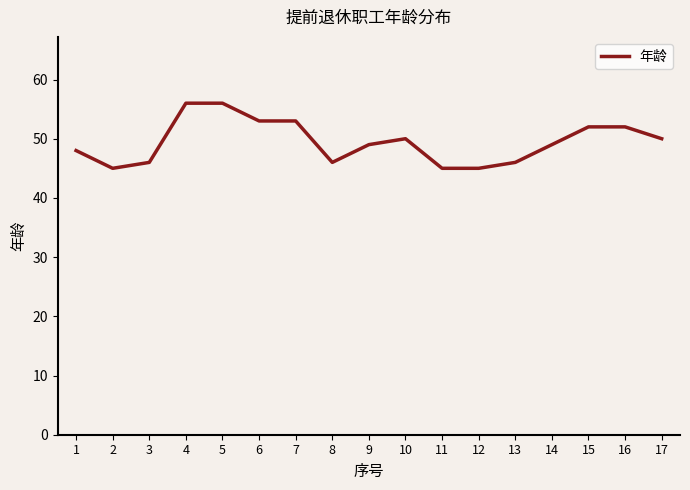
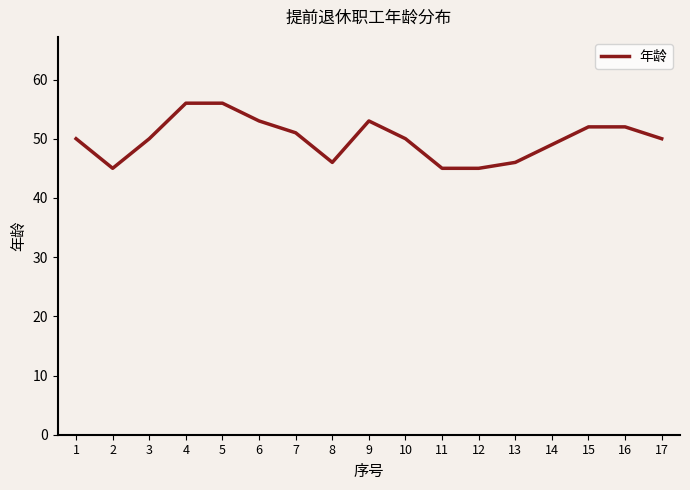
  {
-   "1": 48,
+   "1": 50,
    "2": 45,
-   "3": 46,
+   "3": 50,
    "4": 56,
    "5": 56,
    "6": 53,
-   "7": 53,
+   "7": 51,
    "8": 46,
-   "9": 49,
+   "9": 53,
    "10": 50,
    "11": 45,
    "12": 45,
    "13": 46,
    "14": 49,
    "15": 52,
    "16": 52,
    "17": 50
  }
